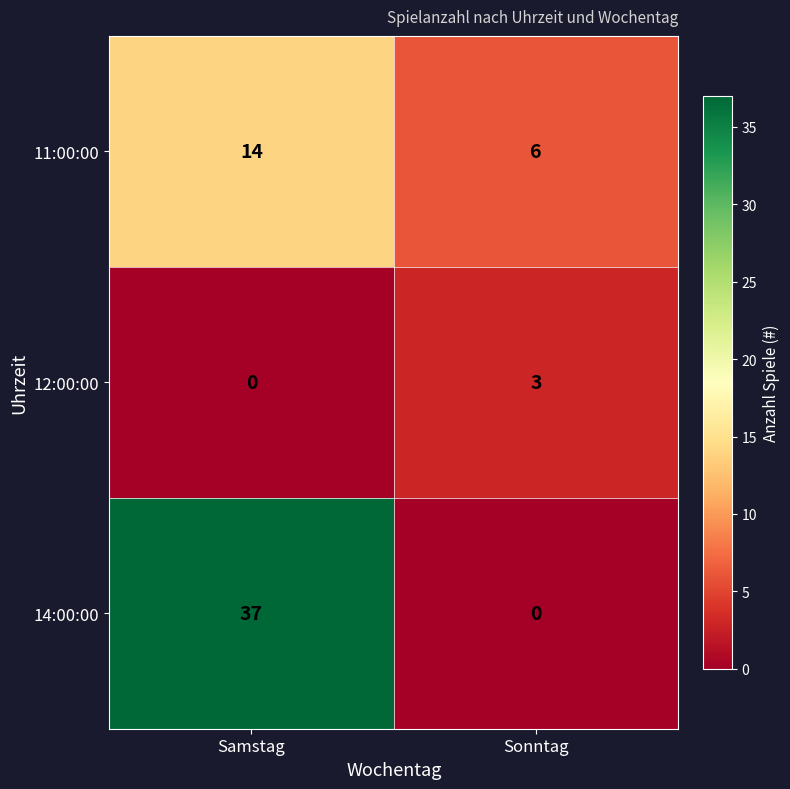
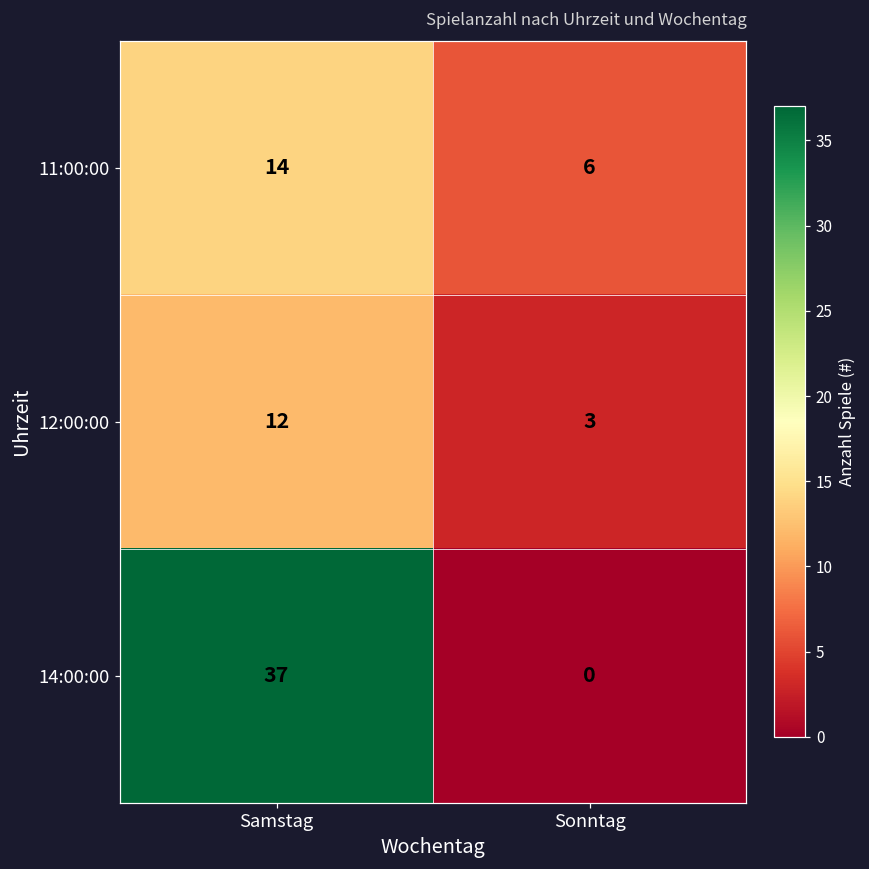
  {
    "11:00:00": {
      "Samstag": 14,
      "Sonntag": 6
    },
    "12:00:00": {
-     "Samstag": 0,
+     "Samstag": 12,
      "Sonntag": 3
    },
    "14:00:00": {
      "Samstag": 37,
      "Sonntag": 0
    }
  }
